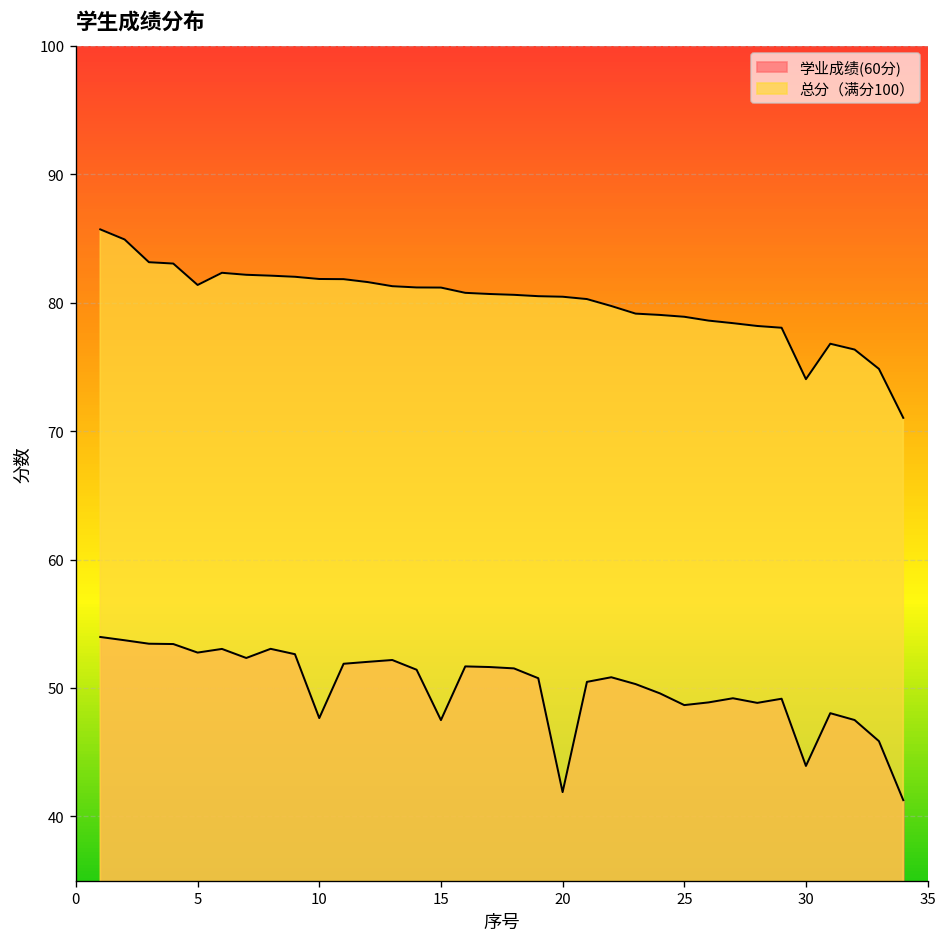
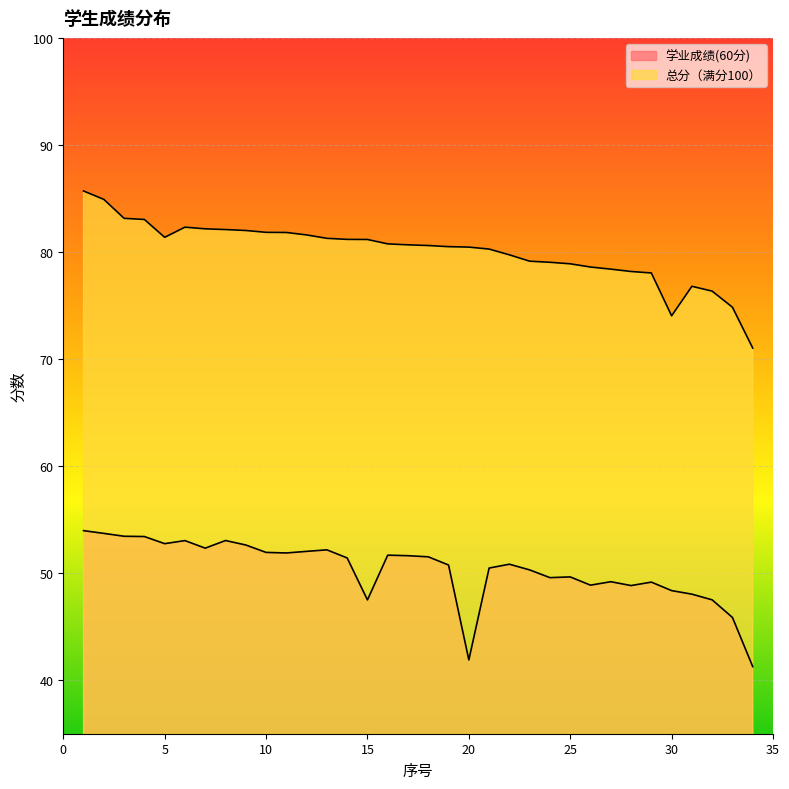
  {
    "学业成绩(60分)": {
      "5": 52.8,
-     "10": 47.7,
+     "10": 51.9,
      "15": 47.5,
      "20": 41.9,
-     "25": 48.7,
-     "30": 43.9
+     "25": 49.6,
+     "30": 48.4
    },
    "总分（满分100）": {
      "5": 81.4,
      "10": 81.8,
      "15": 81.2,
      "20": 80.5,
      "25": 78.9,
      "30": 74.0
    }
  }
